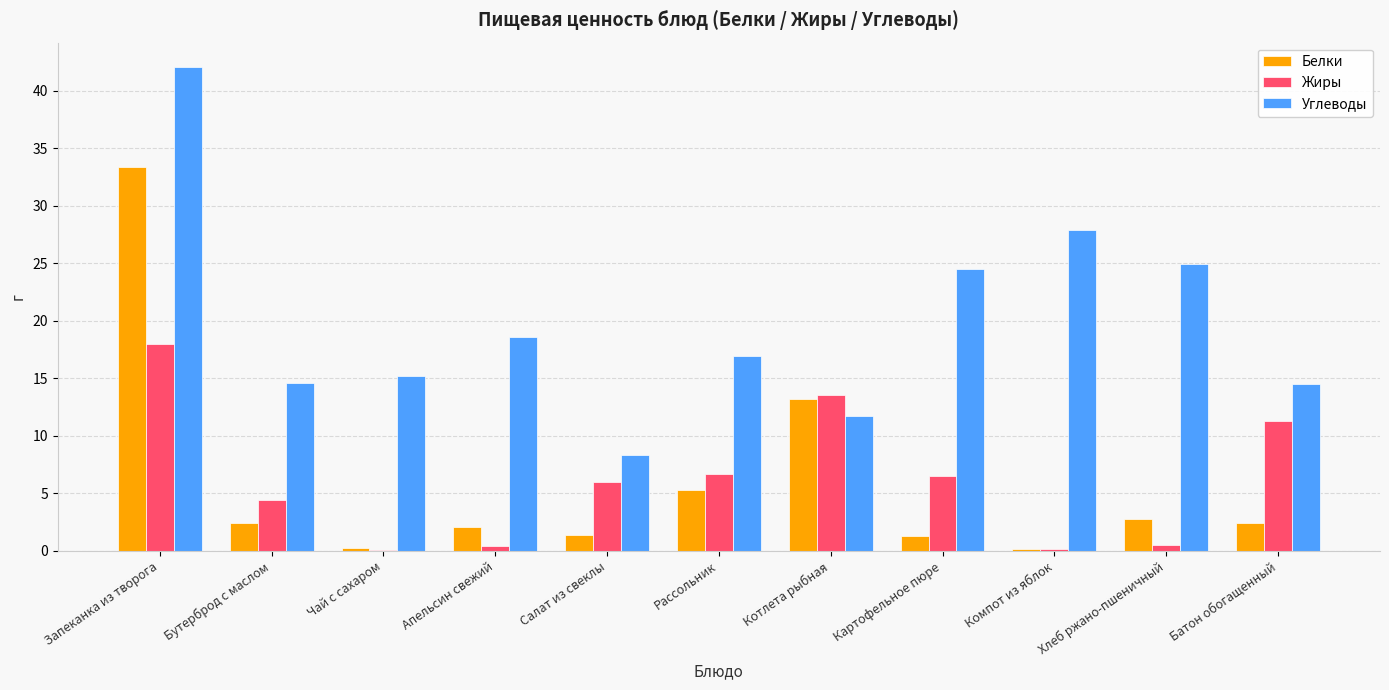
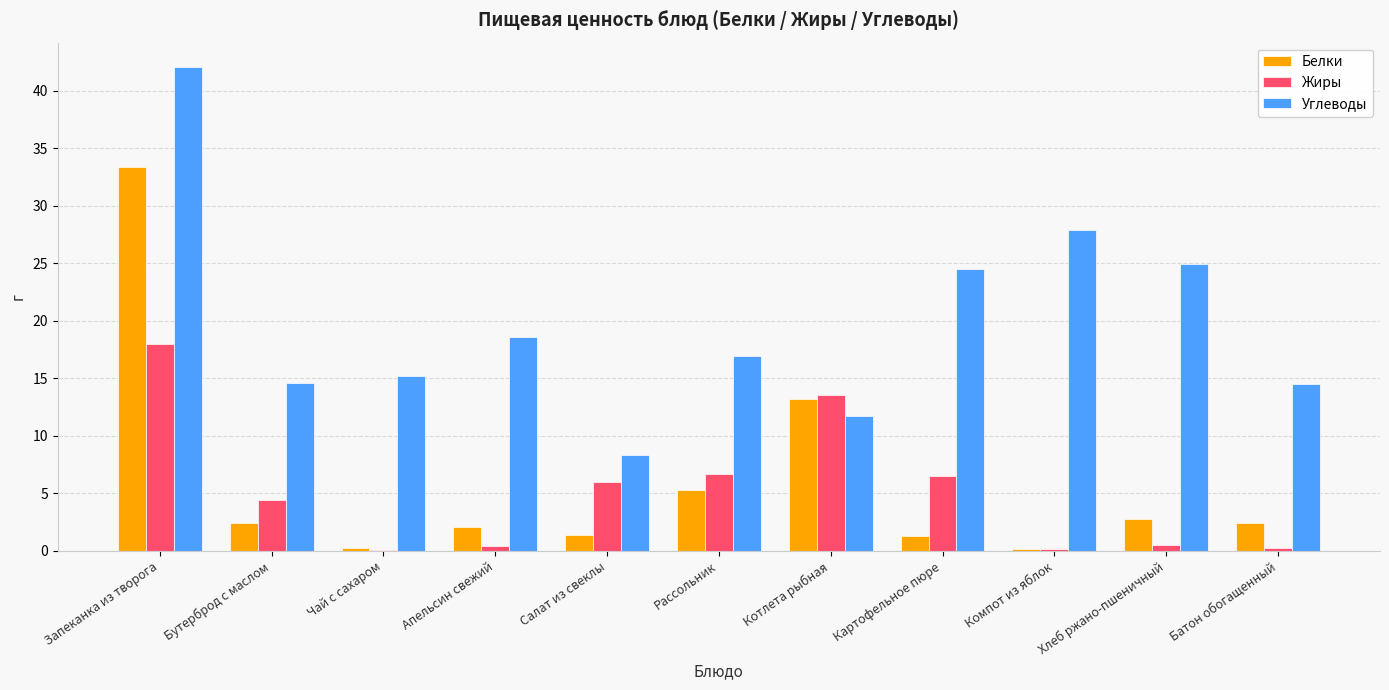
  {
    "Белки": {
      "Запеканка из творога": 33.4,
      "Бутерброд с маслом": 2.4,
      "Чай с сахаром": 0.3,
      "Апельсин свежий": 2.1,
      "Салат из свеклы": 1.4,
      "Рассольник": 5.3,
      "Котлета рыбная": 13.2,
      "Картофельное пюре": 1.3,
      "Хлеб ржано-пшеничный": 2.8,
      "Батон обогащенный": 2.4
    },
    "Жиры": {
      "Запеканка из творога": 18.0,
      "Бутерброд с маслом": 4.4,
      "Апельсин свежий": 0.5,
      "Салат из свеклы": 6.0,
      "Рассольник": 6.7,
      "Котлета рыбная": 13.6,
      "Картофельное пюре": 6.5,
      "Хлеб ржано-пшеничный": 0.6,
-     "Батон обогащенный": 11.3
+     "Батон обогащенный": 0.3
    },
    "Углеводы": {
      "Запеканка из творога": 42.1,
      "Бутерброд с маслом": 14.6,
      "Чай с сахаром": 15.2,
      "Апельсин свежий": 18.6,
      "Салат из свеклы": 8.4,
      "Рассольник": 16.9,
      "Котлета рыбная": 11.8,
      "Картофельное пюре": 24.6,
      "Компот из яблок": 27.9,
      "Хлеб ржано-пшеничный": 25.0,
      "Батон обогащенный": 14.6
    }
  }
